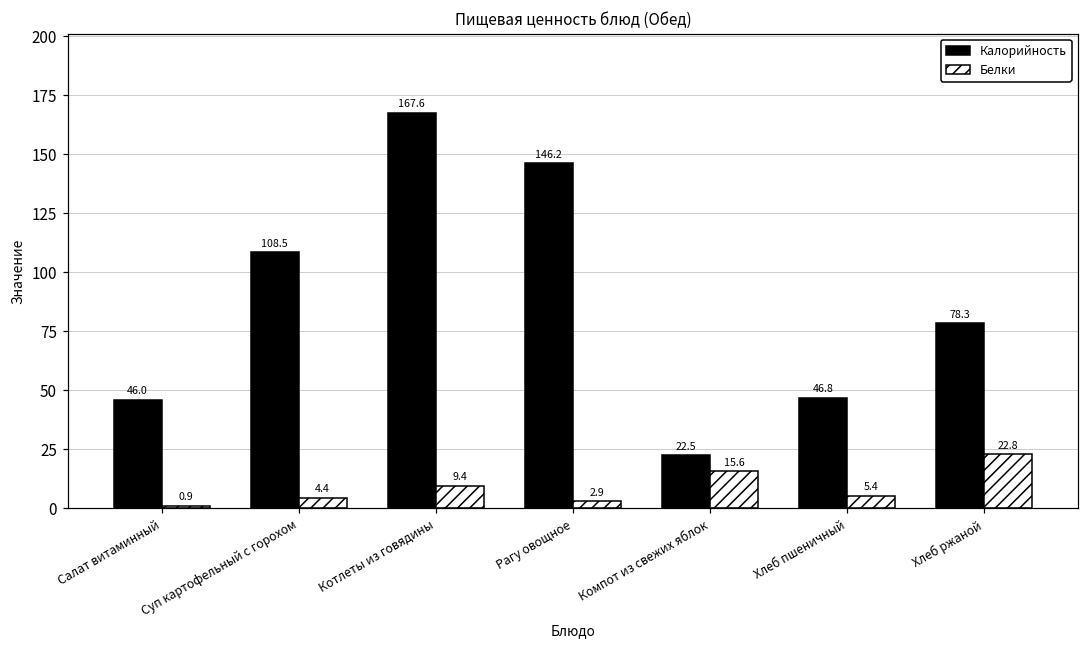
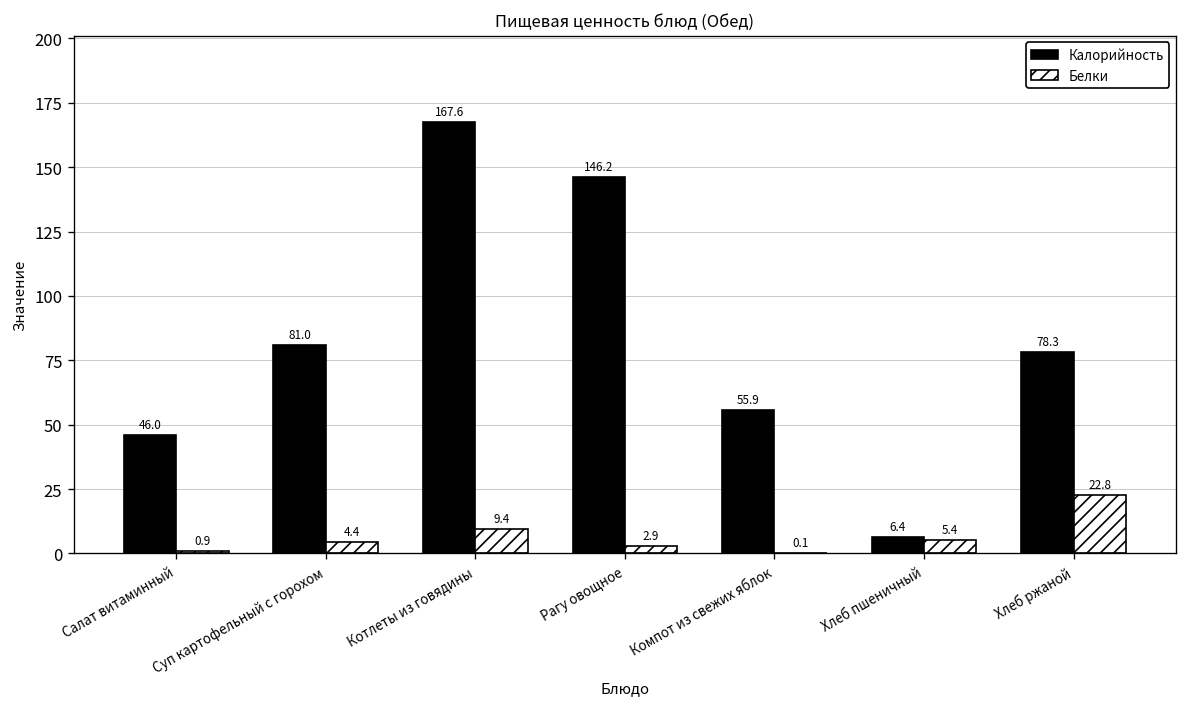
  {
    "Калорийность": {
      "Салат витаминный": 46.0,
-     "Суп картофельный с горохом": 108.5,
+     "Суп картофельный с горохом": 81.0,
      "Котлеты из говядины": 167.6,
      "Рагу овощное": 146.2,
-     "Компот из свежих яблок": 22.5,
-     "Хлеб пшеничный": 46.8,
+     "Компот из свежих яблок": 55.9,
+     "Хлеб пшеничный": 6.4,
      "Хлеб ржаной": 78.3
    },
    "Белки": {
      "Салат витаминный": 0.9,
      "Суп картофельный с горохом": 4.4,
      "Котлеты из говядины": 9.4,
      "Рагу овощное": 2.9,
-     "Компот из свежих яблок": 15.6,
+     "Компот из свежих яблок": 0.1,
      "Хлеб пшеничный": 5.4,
      "Хлеб ржаной": 22.8
    }
  }
